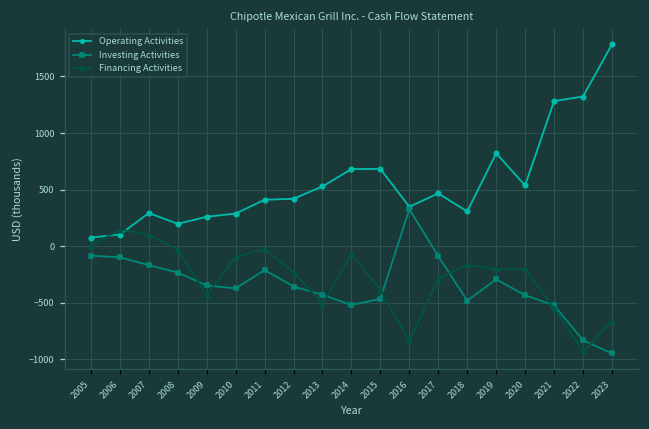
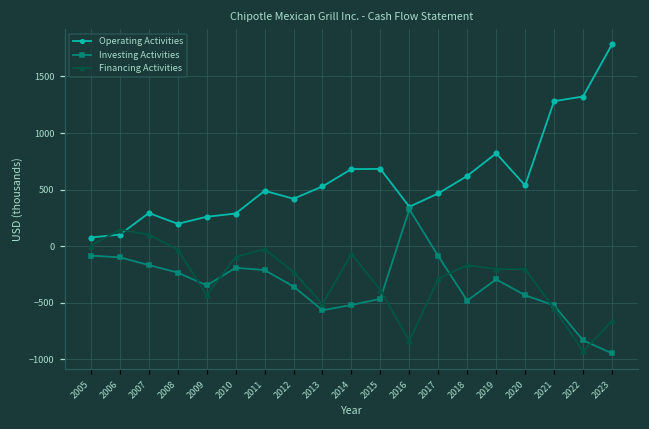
  {
    "Operating Activities": {
      "2005": 80,
      "2006": 100,
      "2007": 290,
      "2008": 200,
      "2009": 260,
      "2010": 290,
-     "2011": 410,
+     "2011": 490,
      "2012": 420,
      "2013": 530,
      "2014": 680,
      "2015": 680,
      "2017": 470,
-     "2018": 310,
+     "2018": 620,
      "2019": 820,
      "2020": 540,
      "2021": 1280,
      "2022": 1320,
      "2023": 1780
    },
    "Investing Activities": {
      "2005": -80,
      "2006": -100,
      "2007": -170,
      "2008": -230,
      "2009": -350,
-     "2010": -370,
+     "2010": -190,
      "2011": -210,
      "2012": -360,
-     "2013": -430,
+     "2013": -560,
      "2014": -520,
      "2015": -460,
      "2017": -90,
      "2018": -480,
      "2019": -290,
      "2020": -430,
      "2021": -520,
      "2022": -830,
      "2023": -950
    },
    "Financing Activities": {
      "2005": 10,
      "2006": 150,
      "2007": 100,
      "2008": -30,
      "2009": -430,
      "2010": -90,
      "2011": -20,
      "2012": -230,
      "2013": -510,
      "2014": -70,
      "2015": -390,
      "2016": -840,
      "2017": -290,
      "2018": -170,
      "2019": -200,
      "2020": -200,
      "2021": -550,
      "2022": -930,
      "2023": -660
    }
  }
